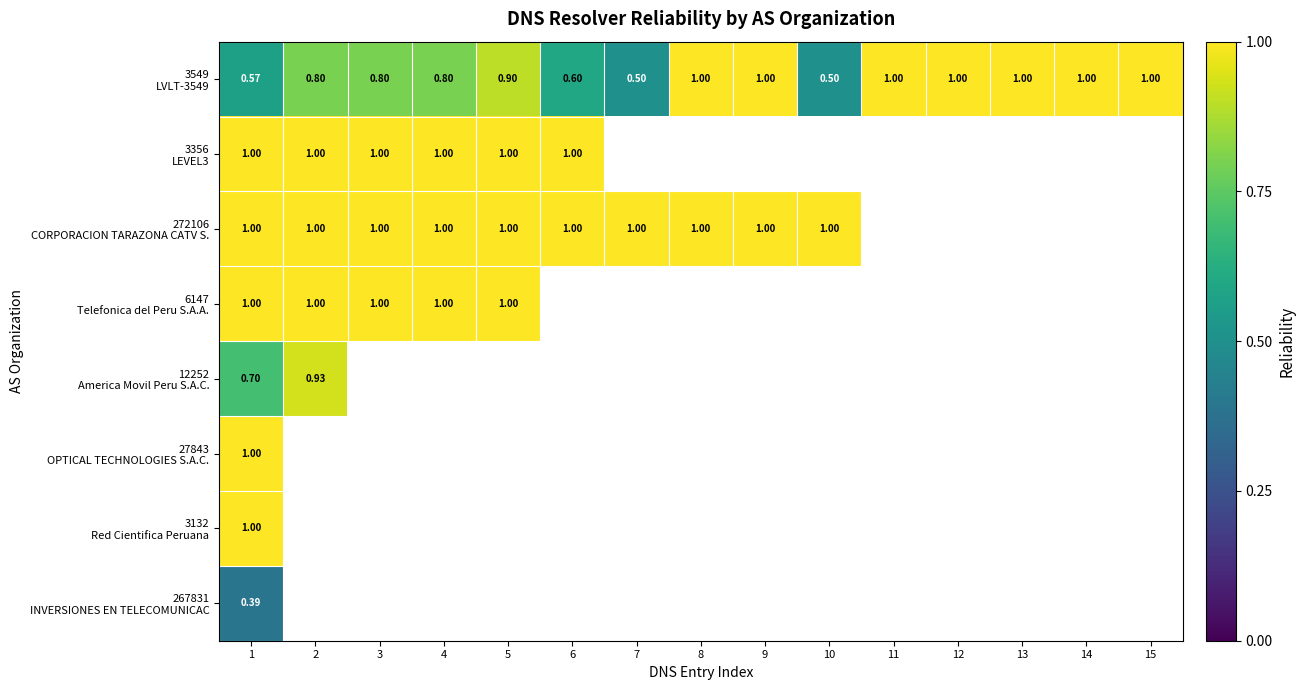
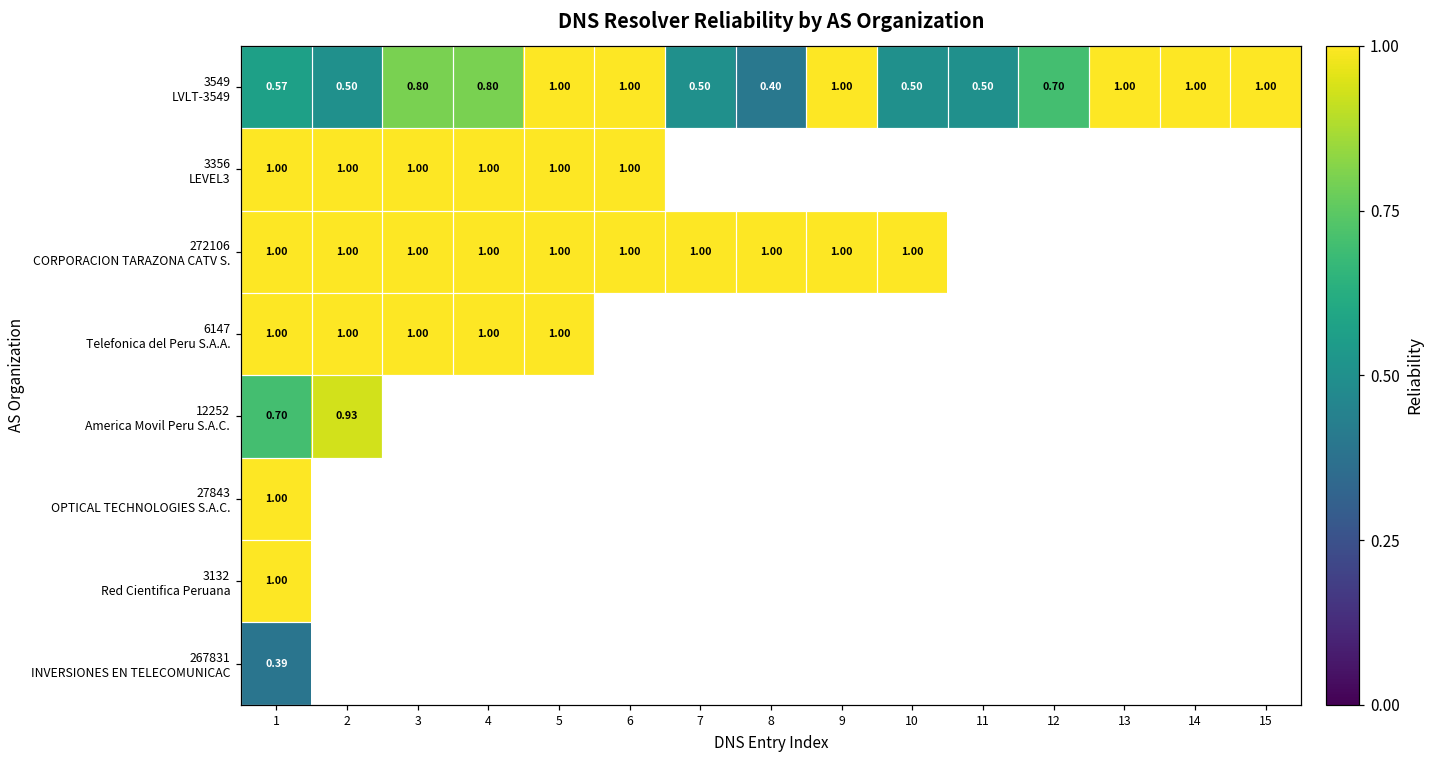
  {
    "3549 LVLT-3549": {
      "1": 0.57,
-     "2": 0.80,
+     "2": 0.50,
      "3": 0.80,
      "4": 0.80,
-     "5": 0.90,
-     "6": 0.60,
+     "5": 1.00,
+     "6": 1.00,
      "7": 0.50,
-     "8": 1.00,
+     "8": 0.40,
      "9": 1.00,
      "10": 0.50,
-     "11": 1.00,
-     "12": 1.00,
+     "11": 0.50,
+     "12": 0.70,
      "13": 1.00,
      "14": 1.00,
      "15": 1.00
    },
    "3356 LEVEL3": {
      "1": 1.00,
      "2": 1.00,
      "3": 1.00,
      "4": 1.00,
      "5": 1.00,
      "6": 1.00
    },
    "272106 CORPORACION TARAZONA CATV S.": {
      "1": 1.00,
      "2": 1.00,
      "3": 1.00,
      "4": 1.00,
      "5": 1.00,
      "6": 1.00,
      "7": 1.00,
      "8": 1.00,
      "9": 1.00,
      "10": 1.00
    },
    "6147 Telefonica del Peru S.A.A.": {
      "1": 1.00,
      "2": 1.00,
      "3": 1.00,
      "4": 1.00,
      "5": 1.00
    },
    "12252 America Movil Peru S.A.C.": {
      "1": 0.70,
      "2": 0.93
    },
    "27843 OPTICAL TECHNOLOGIES S.A.C.": {
      "1": 1.00
    },
    "3132 Red Cientifica Peruana": {
      "1": 1.00
    },
    "267831 INVERSIONES EN TELECOMUNICAC": {
      "1": 0.39
    }
  }
